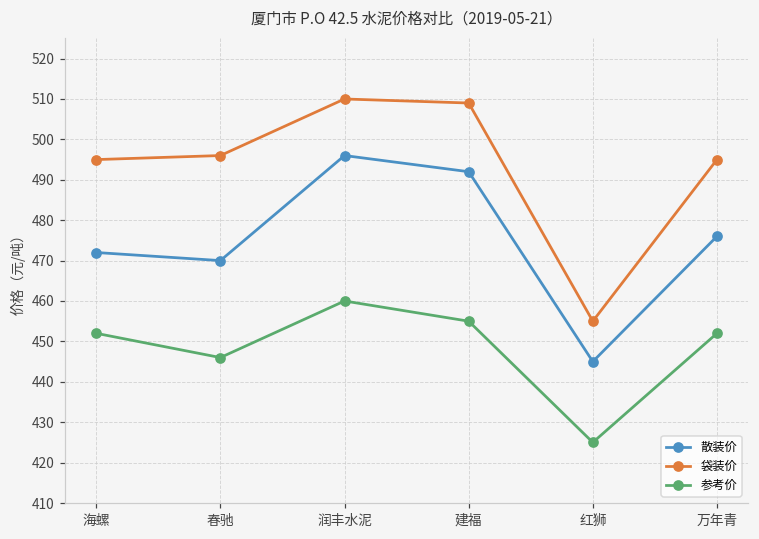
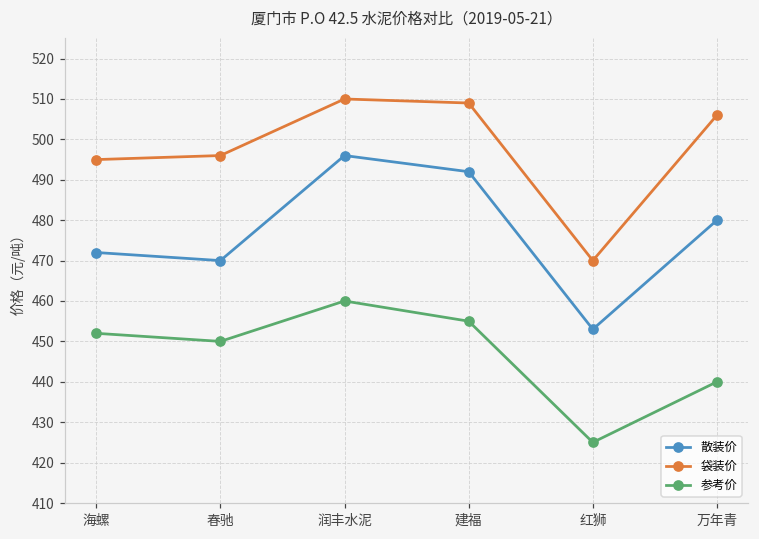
  {
    "散装价": {
      "海螺": 472,
      "春驰": 470,
      "润丰水泥": 496,
      "建福": 492,
-     "红狮": 445,
-     "万年青": 476
+     "红狮": 453,
+     "万年青": 480
    },
    "袋装价": {
      "海螺": 495,
      "春驰": 496,
      "润丰水泥": 510,
      "建福": 509,
-     "红狮": 455,
-     "万年青": 495
+     "红狮": 470,
+     "万年青": 506
    },
    "参考价": {
      "海螺": 452,
-     "春驰": 446,
+     "春驰": 450,
      "润丰水泥": 460,
      "建福": 455,
      "红狮": 425,
-     "万年青": 452
+     "万年青": 440
    }
  }
